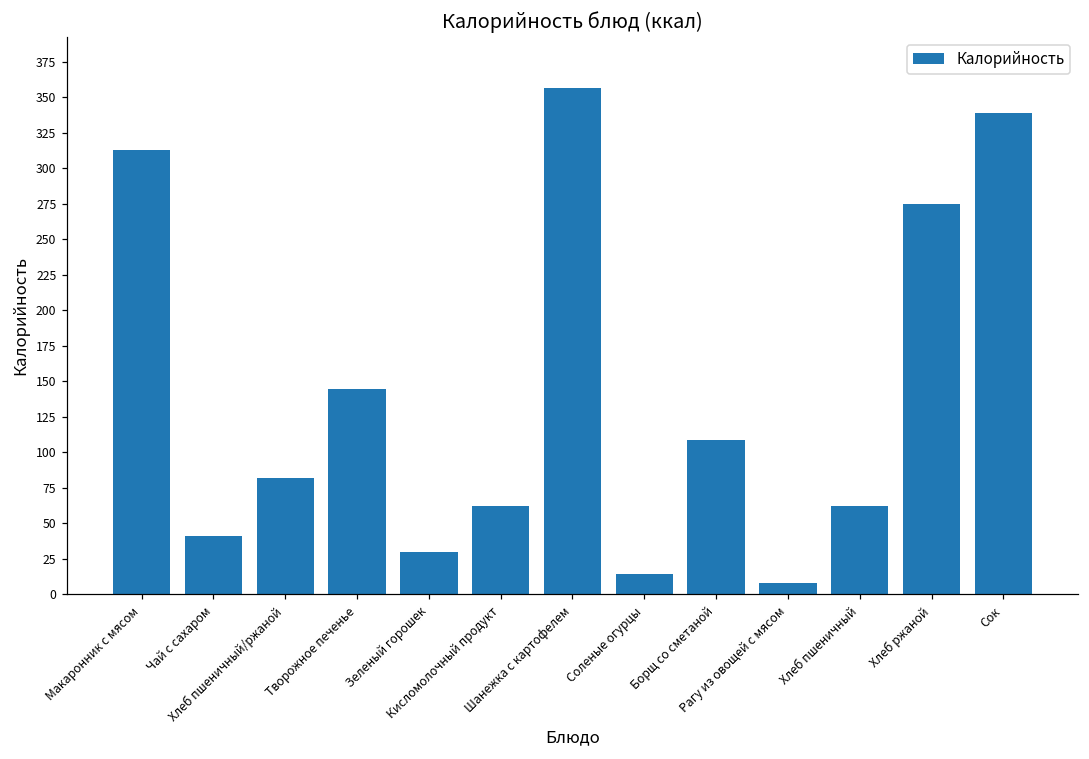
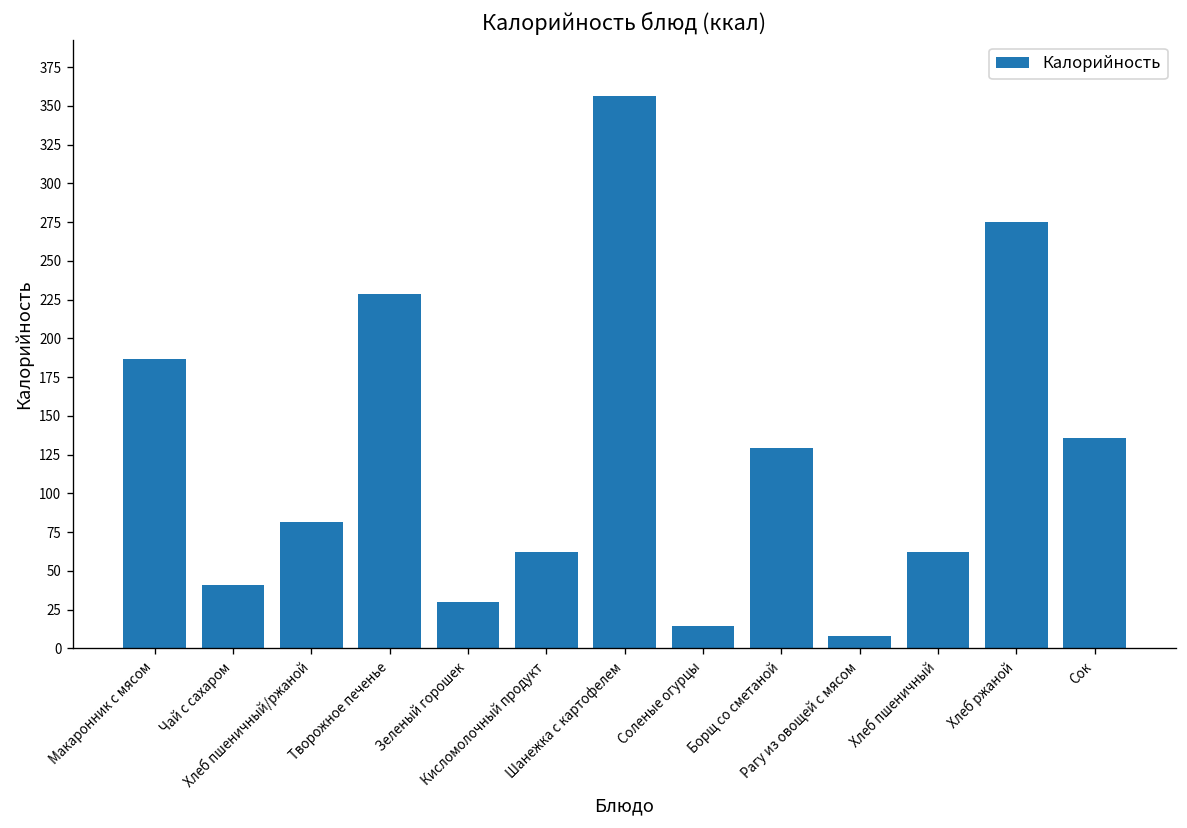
  {
-   "Макаронник с мясом": 313,
+   "Макаронник с мясом": 187,
    "Чай с сахаром": 41,
    "Хлеб пшеничный/ржаной": 82,
-   "Творожное печенье": 145,
+   "Творожное печенье": 229,
    "Зеленый горошек": 30,
    "Кисломолочный продукт": 62,
    "Шанежка с картофелем": 357,
    "Соленые огурцы": 15,
-   "Борщ со сметаной": 109,
+   "Борщ со сметаной": 129,
    "Рагу из овощей с мясом": 8,
    "Хлеб пшеничный": 62,
    "Хлеб ржаной": 275,
-   "Сок": 339
+   "Сок": 136
  }
